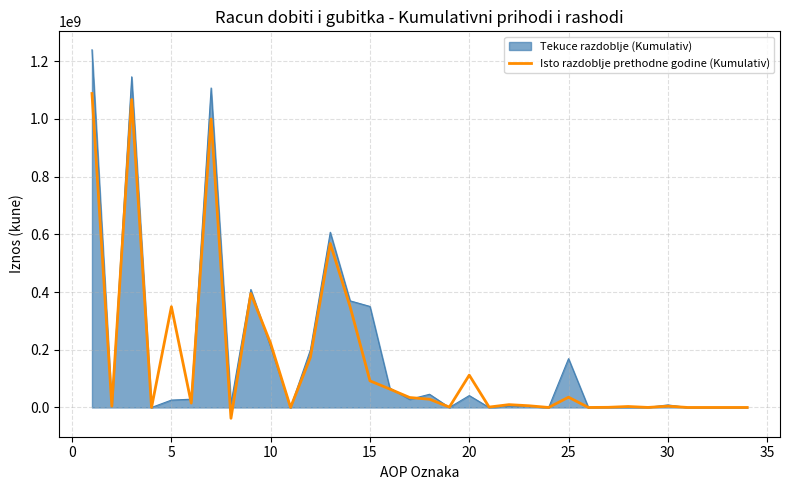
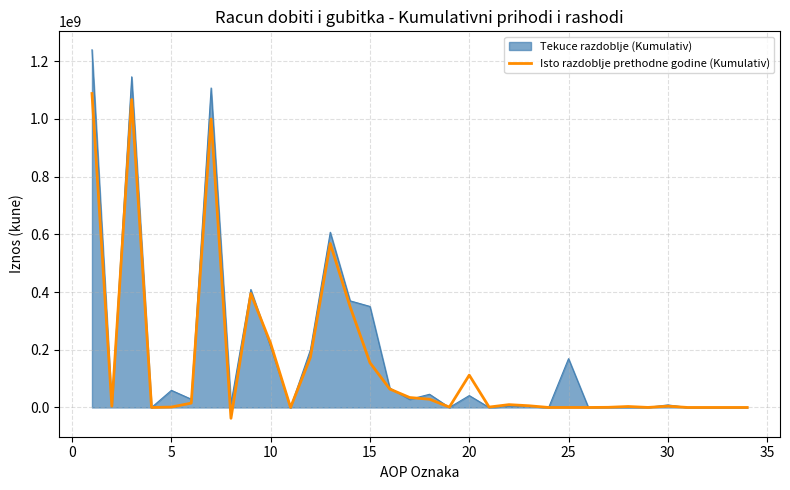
  {
    "Tekuce razdoblje (Kumulativ)": {
-     "5": 30000000,
+     "5": 60000000,
      "10": 210000000,
      "15": 350000000,
      "20": 40000000,
      "25": 170000000
    },
    "Isto razdoblje prethodne godine (Kumulativ)": {
-     "5": 350000000,
+     "5": 0,
      "10": 220000000,
-     "15": 90000000,
+     "15": 160000000,
      "20": 110000000,
-     "25": 40000000
+     "25": 0
    }
  }
